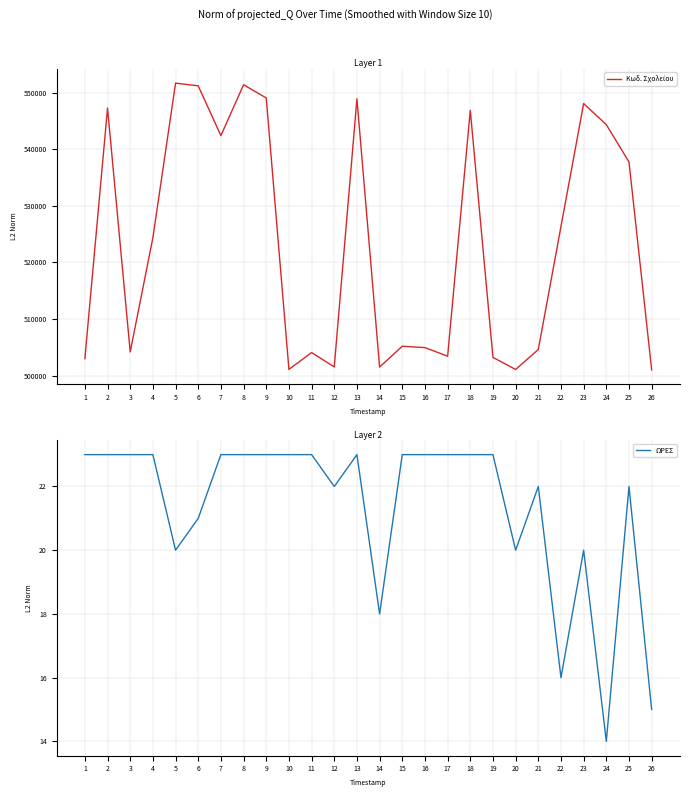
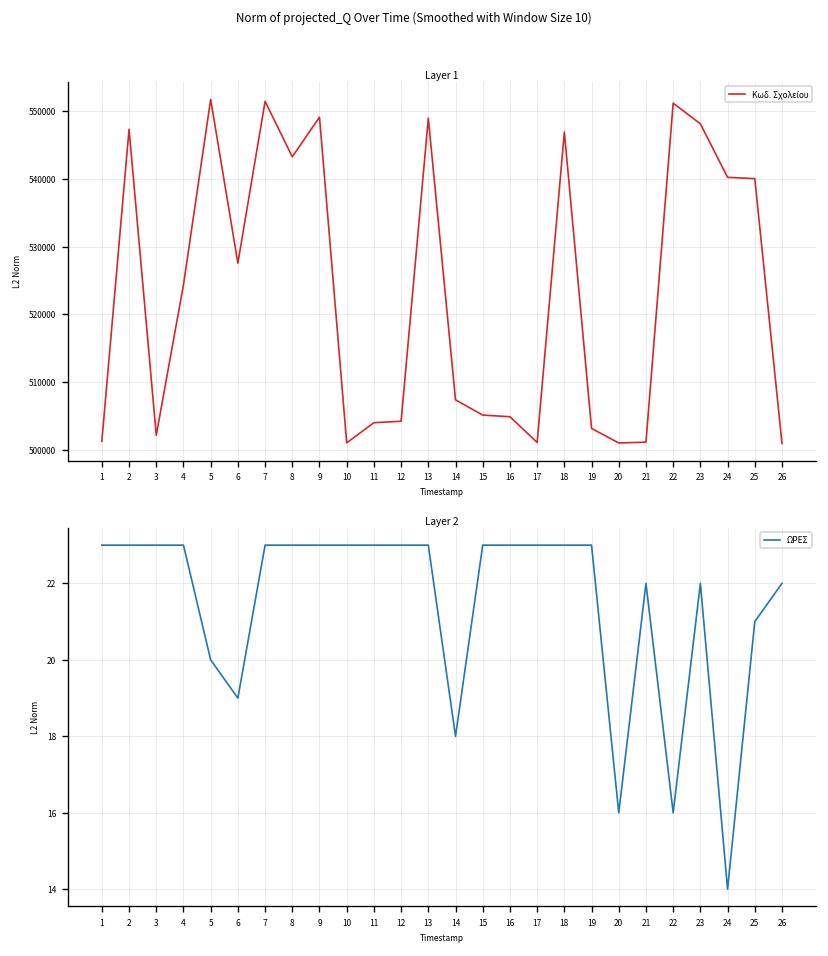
  {
    "Layer 1": {
-     "1": 503000,
+     "1": 501000,
      "2": 547000,
-     "3": 504000,
+     "3": 502000,
      "4": 524000,
      "5": 552000,
-     "6": 551000,
-     "7": 542000,
-     "8": 551000,
+     "6": 528000,
+     "7": 551000,
+     "8": 543000,
      "9": 549000,
      "10": 501000,
      "11": 504000,
-     "12": 502000,
+     "12": 504000,
      "13": 549000,
-     "14": 502000,
+     "14": 507000,
      "15": 505000,
      "16": 505000,
-     "17": 503000,
+     "17": 501000,
      "18": 547000,
      "19": 503000,
      "20": 501000,
-     "21": 505000,
-     "22": 526000,
+     "21": 501000,
+     "22": 551000,
      "23": 548000,
-     "24": 544000,
-     "25": 538000,
+     "24": 540000,
+     "25": 540000,
      "26": 501000
    },
    "Layer 2": {
      "1": 23,
      "2": 23,
      "3": 23,
      "4": 23,
      "5": 20,
-     "6": 21,
+     "6": 19,
      "7": 23,
      "8": 23,
      "9": 23,
      "10": 23,
      "11": 23,
-     "12": 22,
+     "12": 23,
      "13": 23,
      "14": 18,
      "15": 23,
      "16": 23,
      "17": 23,
      "18": 23,
      "19": 23,
-     "20": 20,
+     "20": 16,
      "21": 22,
      "22": 16,
-     "23": 20,
+     "23": 22,
      "24": 14,
-     "25": 22,
-     "26": 15
+     "25": 21,
+     "26": 22
    }
  }
